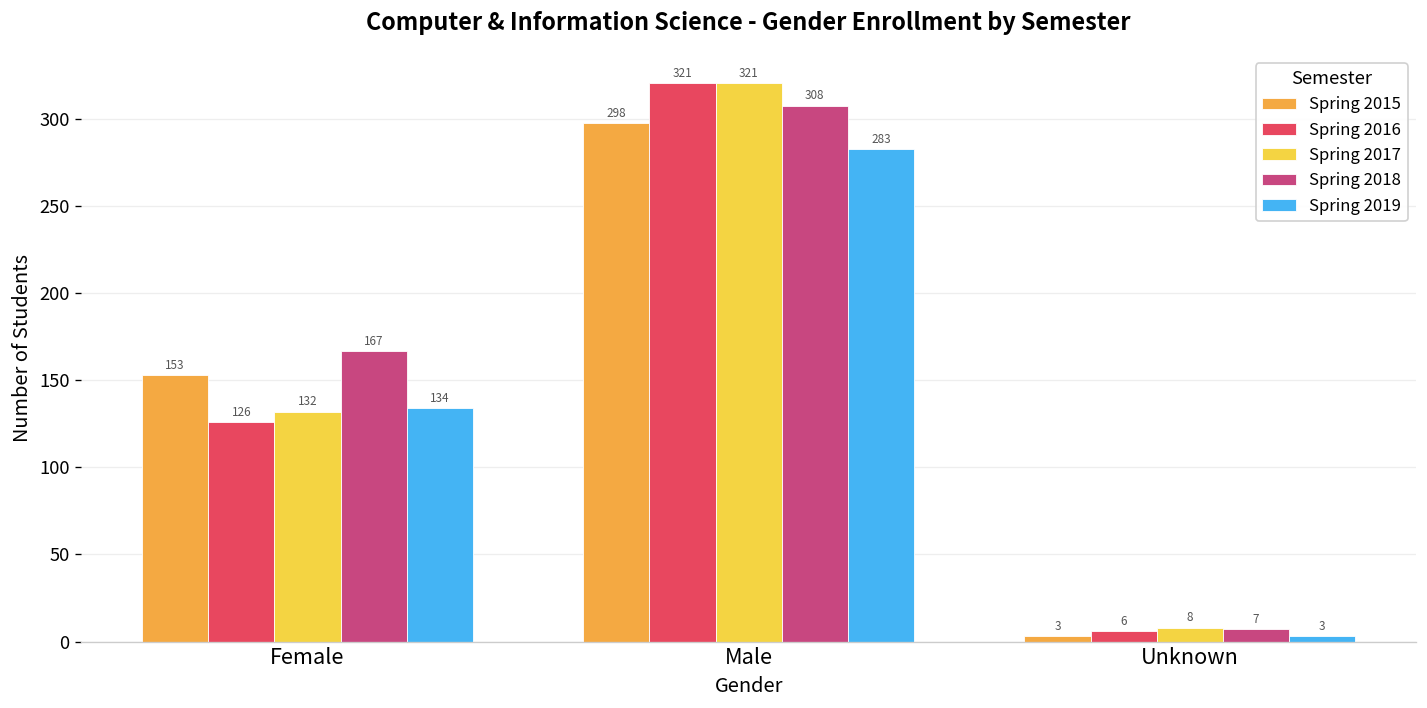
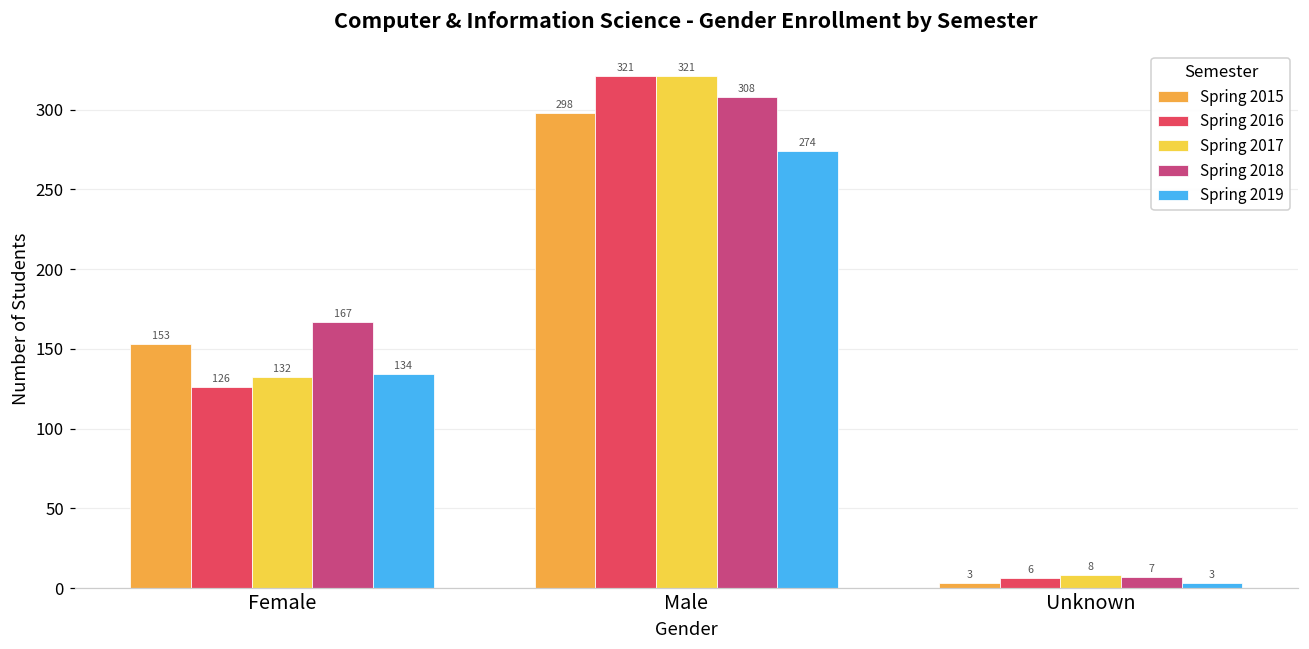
  {
    "Spring 2019": {
      "Female": 134,
-     "Male": 283,
+     "Male": 274,
      "Unknown": 3
    }
  }
